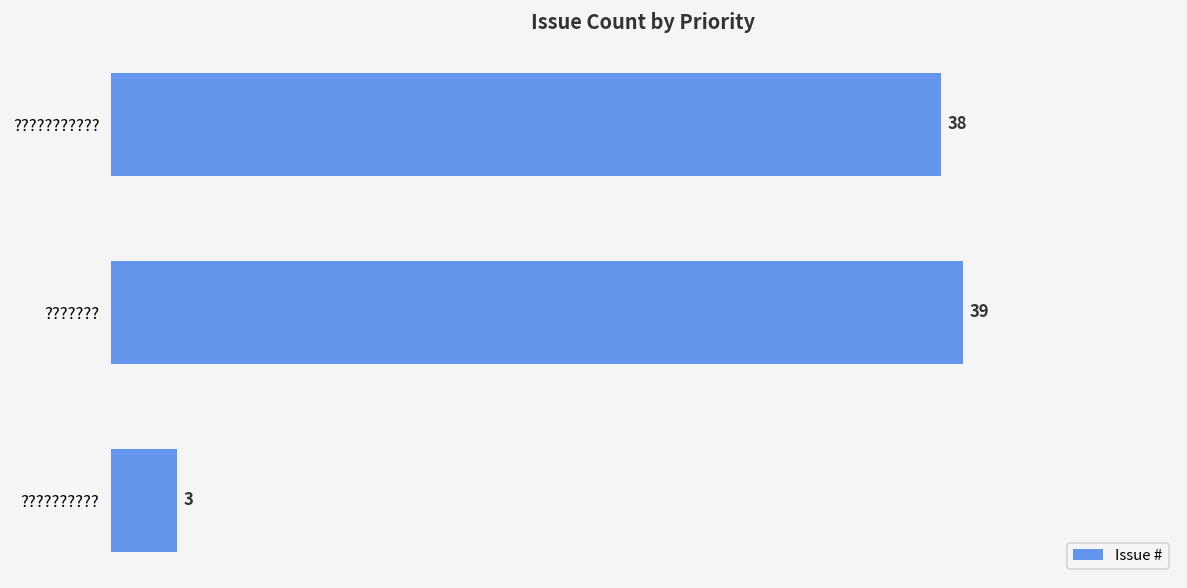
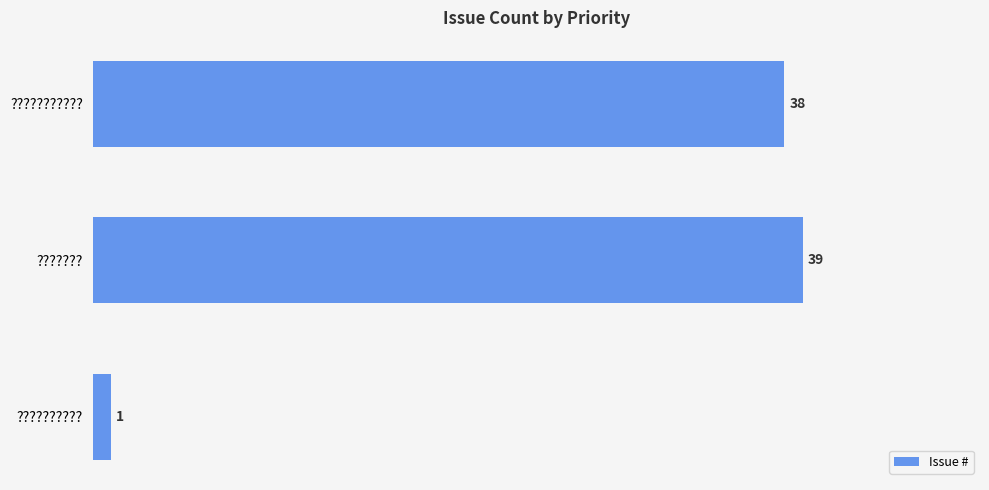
  {
    "???????????": 38,
    "???????": 39,
-   "??????????": 3
+   "??????????": 1
  }
